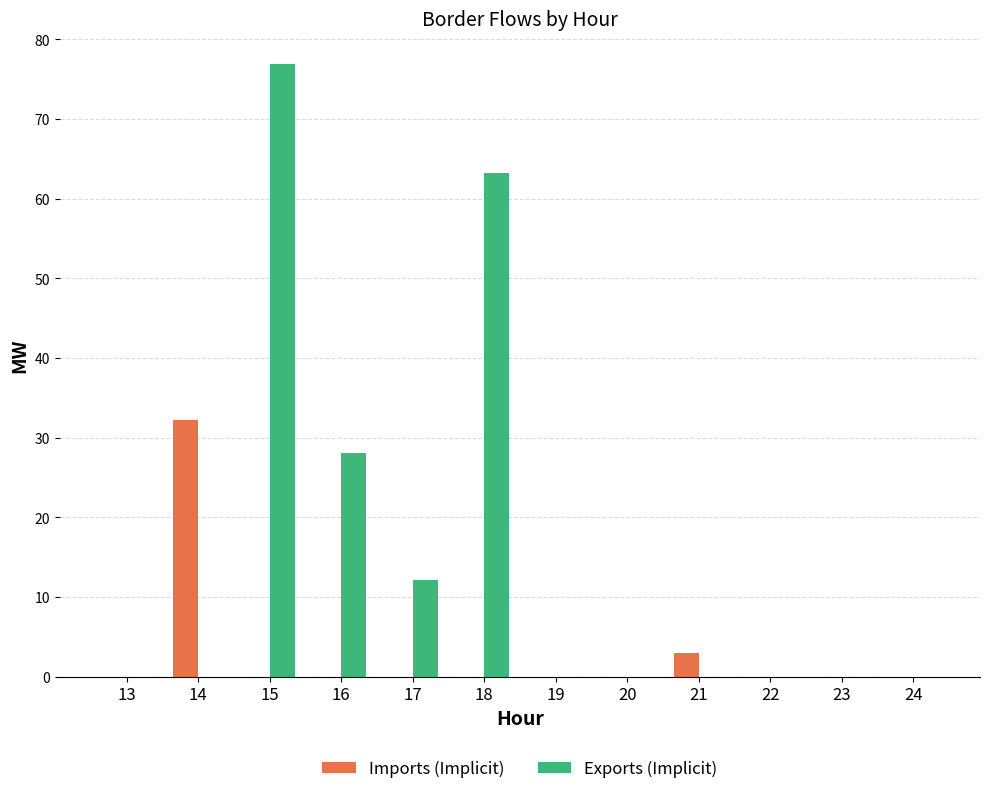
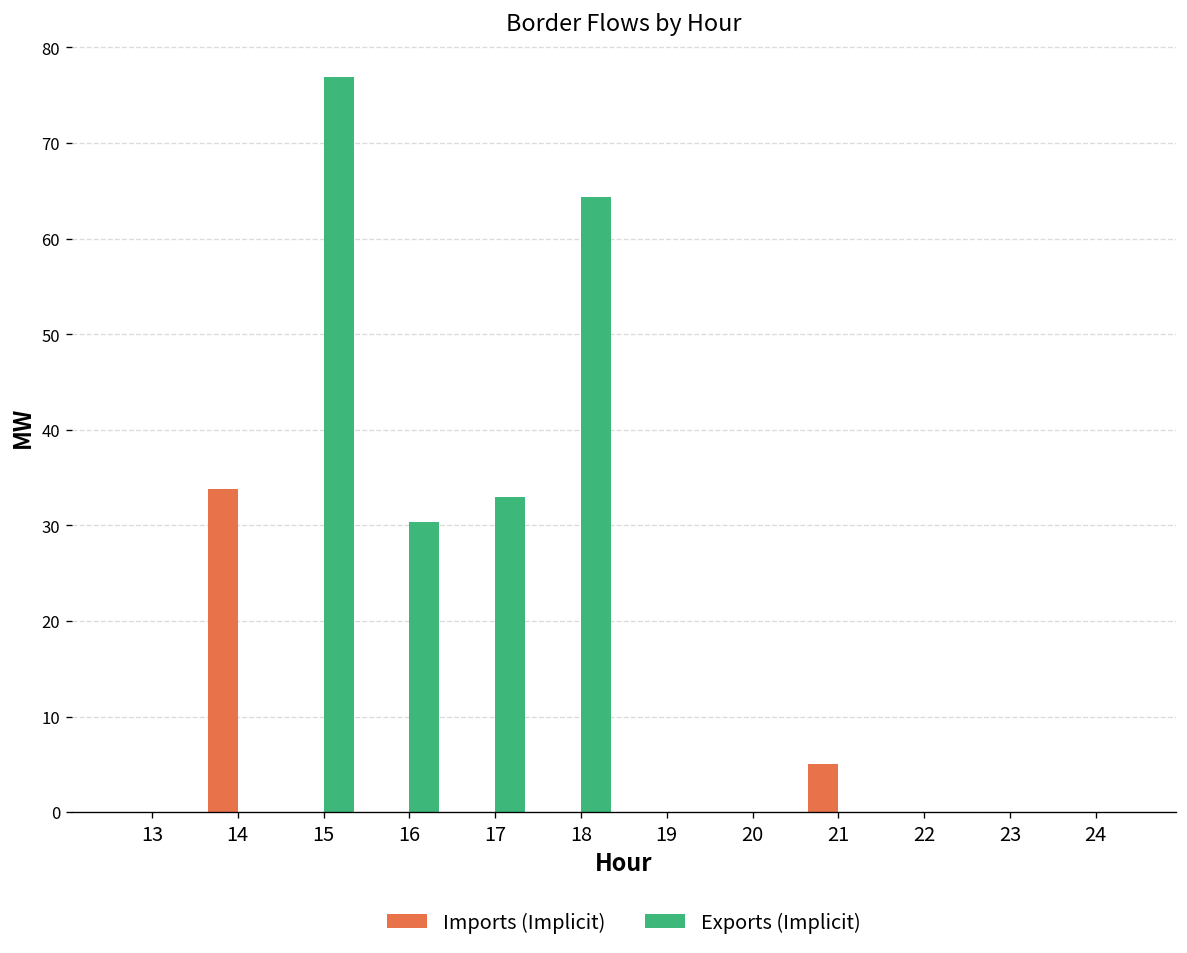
  {
    "Imports (Implicit)": {
      "13": 0,
-     "14": 32,
+     "14": 34,
      "15": 0,
      "16": 0,
      "17": 0,
      "18": 0,
      "19": 0,
      "20": 0,
-     "21": 3,
+     "21": 5,
      "22": 0,
      "23": 0,
      "24": 0
    },
    "Exports (Implicit)": {
      "13": 0,
      "14": 0,
      "15": 77,
-     "16": 28,
-     "17": 12,
-     "18": 63,
+     "16": 30,
+     "17": 33,
+     "18": 64,
      "19": 0,
      "20": 0,
      "21": 0,
      "22": 0,
      "23": 0,
      "24": 0
    }
  }
